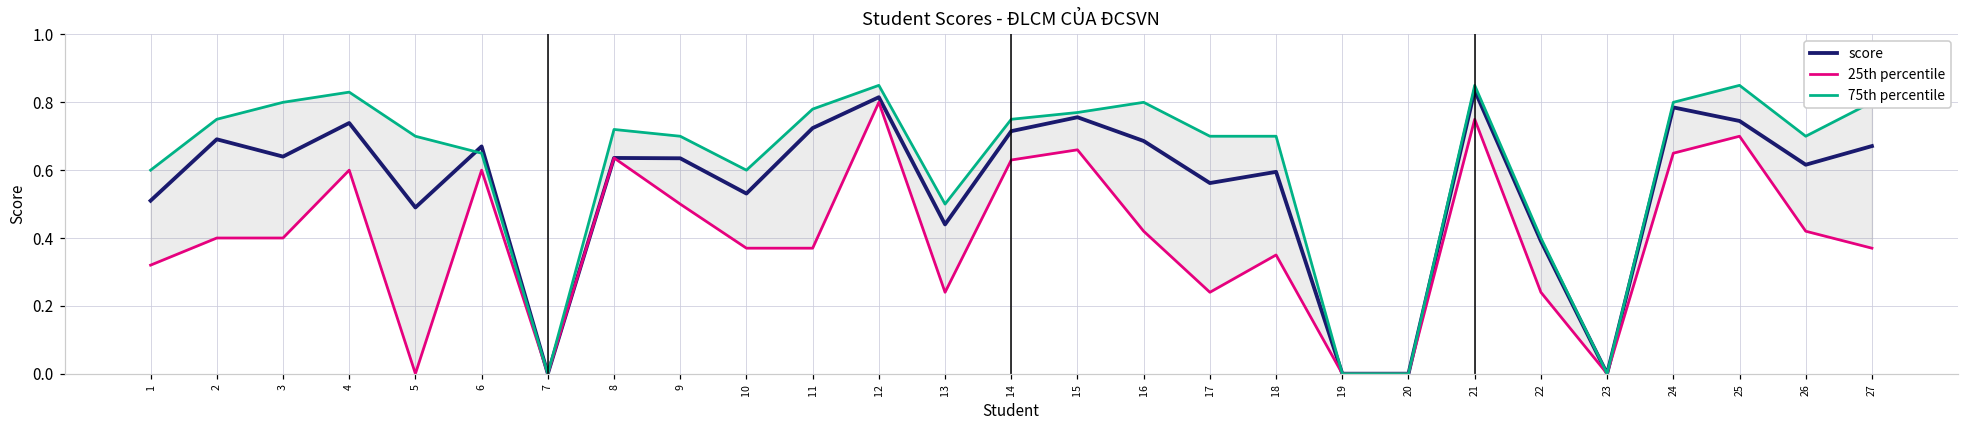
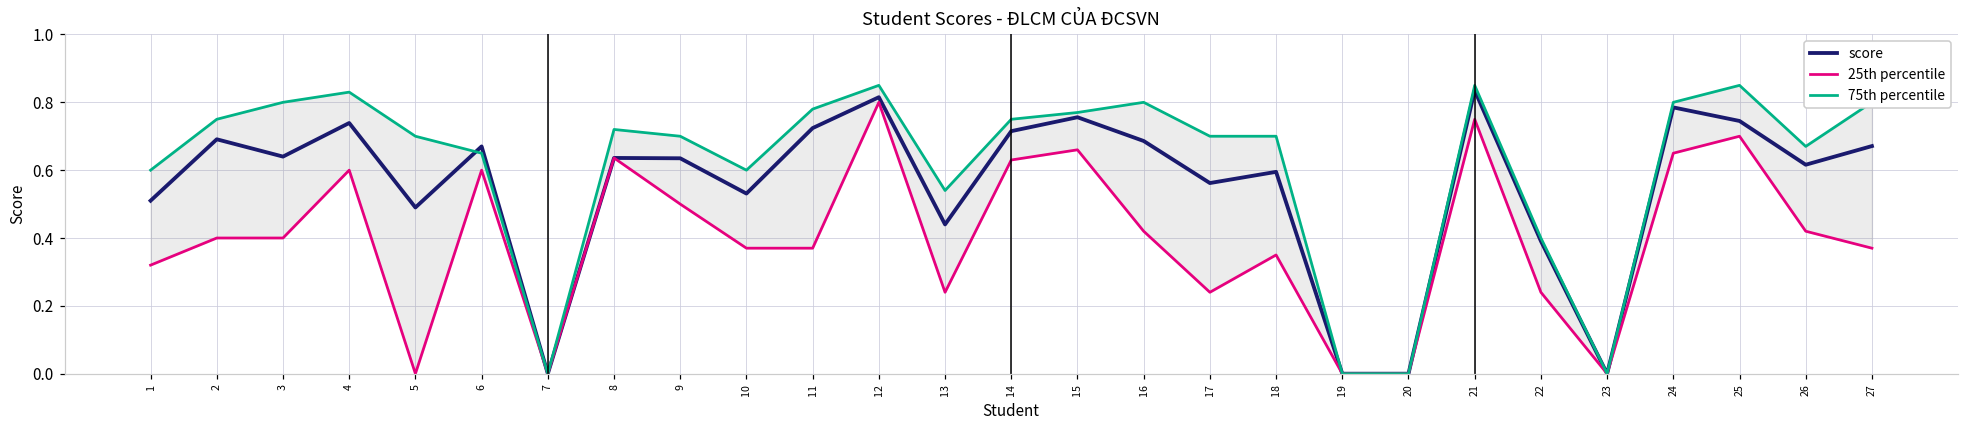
  {
    "score": {
      "1": 0.51,
      "2": 0.69,
      "3": 0.64,
      "4": 0.74,
      "5": 0.49,
      "6": 0.67,
      "9": 0.64,
      "10": 0.53,
      "11": 0.72,
      "12": 0.82,
      "13": 0.44,
      "14": 0.72,
      "15": 0.76,
      "16": 0.69,
      "17": 0.56,
      "18": 0.60,
      "21": 0.84,
      "22": 0.39,
      "24": 0.78,
      "25": 0.75,
      "26": 0.62,
      "27": 0.67
    },
    "25th percentile": {
      "1": 0.32,
      "2": 0.40,
      "3": 0.40,
      "4": 0.60,
      "5": 0.00,
      "6": 0.60,
      "9": 0.50,
      "10": 0.37,
      "11": 0.37,
      "12": 0.80,
      "13": 0.24,
      "14": 0.63,
      "15": 0.66,
      "16": 0.42,
      "17": 0.24,
      "18": 0.35,
      "21": 0.75,
      "22": 0.24,
      "24": 0.65,
      "25": 0.70,
      "26": 0.42,
      "27": 0.37
    },
    "75th percentile": {
      "1": 0.60,
      "2": 0.75,
      "3": 0.80,
      "4": 0.83,
      "5": 0.70,
      "6": 0.65,
      "8": 0.72,
      "9": 0.70,
      "10": 0.60,
      "11": 0.78,
      "12": 0.85,
-     "13": 0.50,
+     "13": 0.54,
      "14": 0.75,
      "15": 0.77,
      "16": 0.80,
      "17": 0.70,
      "18": 0.70,
      "21": 0.85,
      "22": 0.40,
      "24": 0.80,
      "25": 0.85,
-     "26": 0.70
+     "26": 0.67
    }
  }
